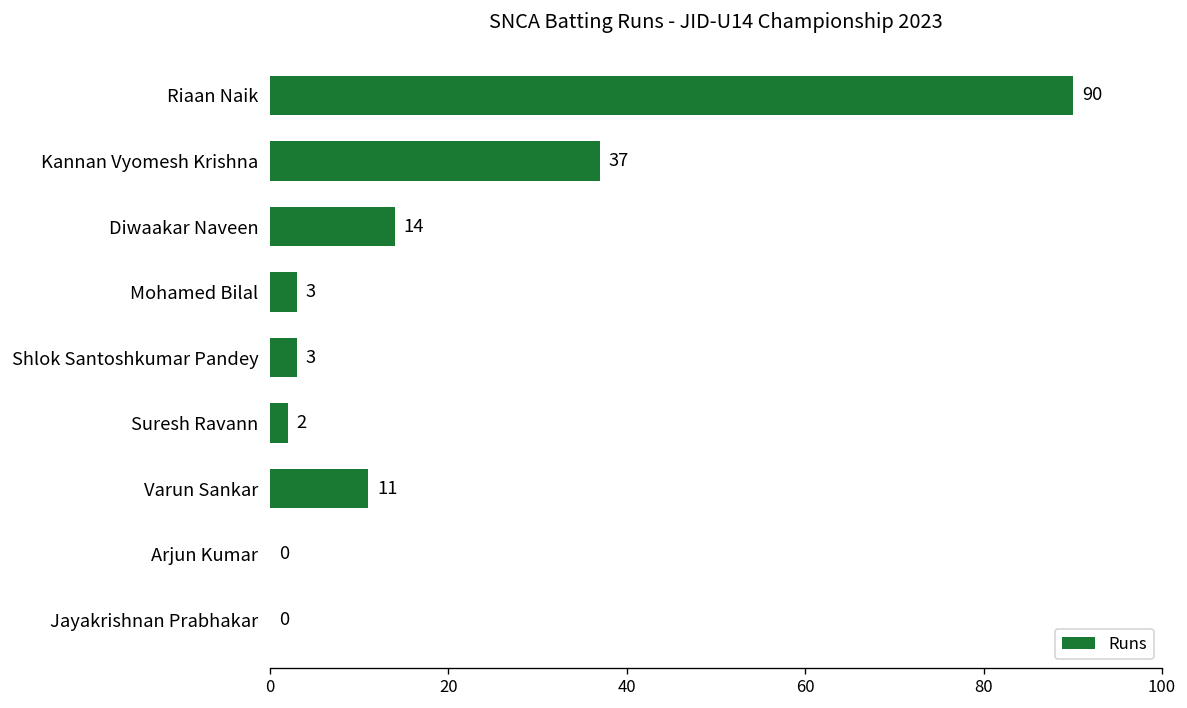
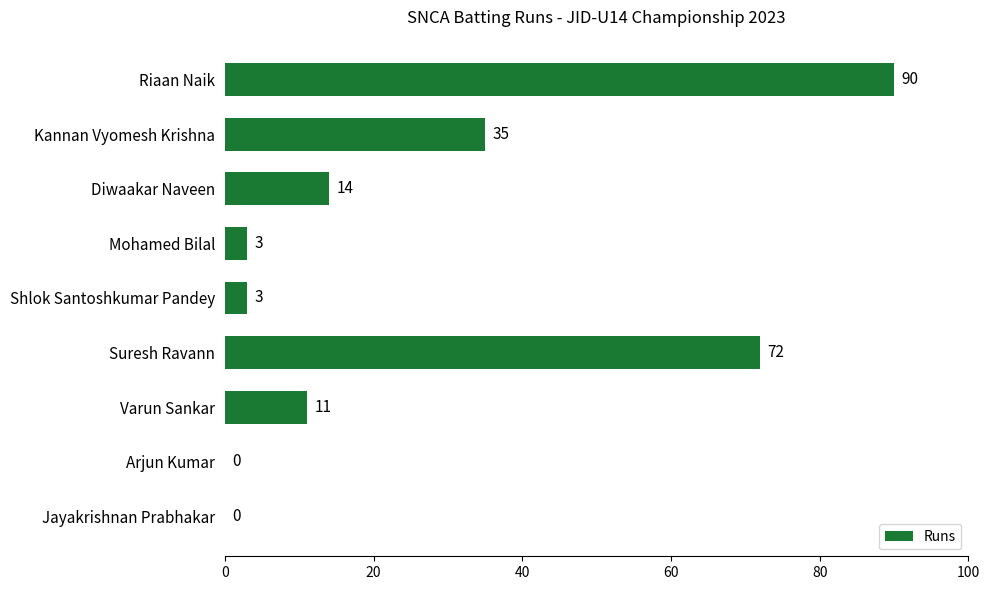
  {
    "Riaan Naik": 90,
-   "Kannan Vyomesh Krishna": 37,
+   "Kannan Vyomesh Krishna": 35,
    "Diwaakar Naveen": 14,
    "Mohamed Bilal": 3,
    "Shlok Santoshkumar Pandey": 3,
-   "Suresh Ravann": 2,
+   "Suresh Ravann": 72,
    "Varun Sankar": 11,
    "Arjun Kumar": 0,
    "Jayakrishnan Prabhakar": 0
  }
